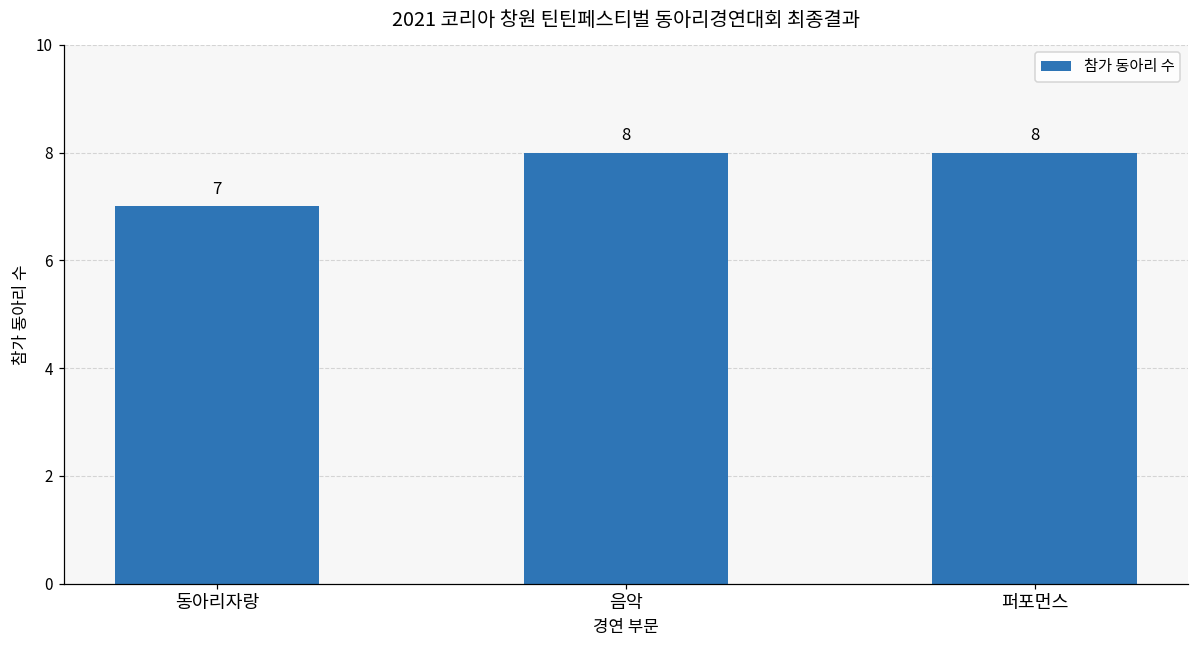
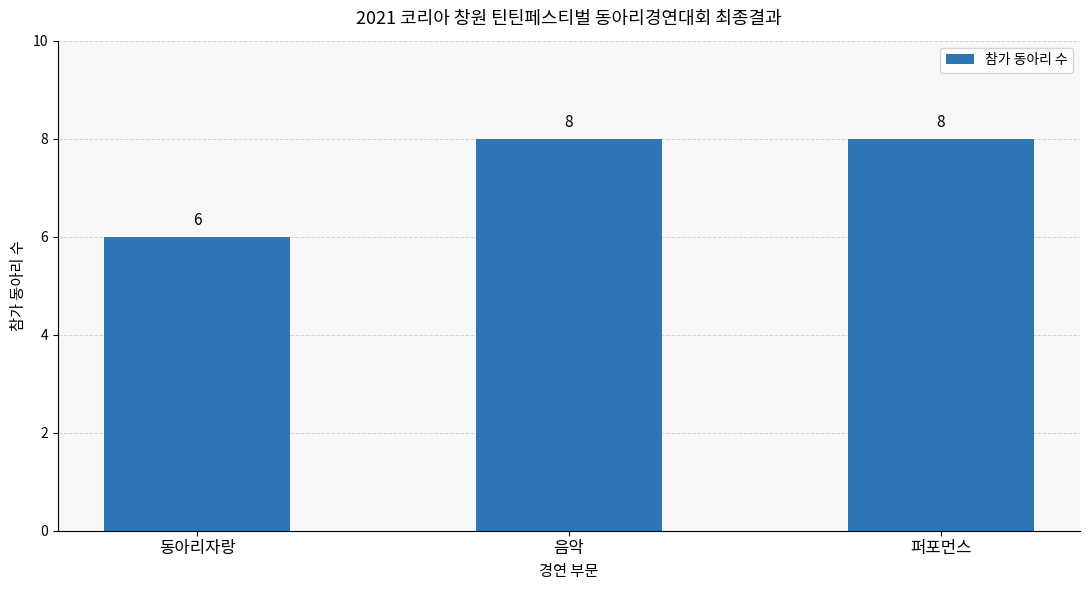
  {
-   "동아리자랑": 7,
+   "동아리자랑": 6,
    "음악": 8,
    "퍼포먼스": 8
  }
